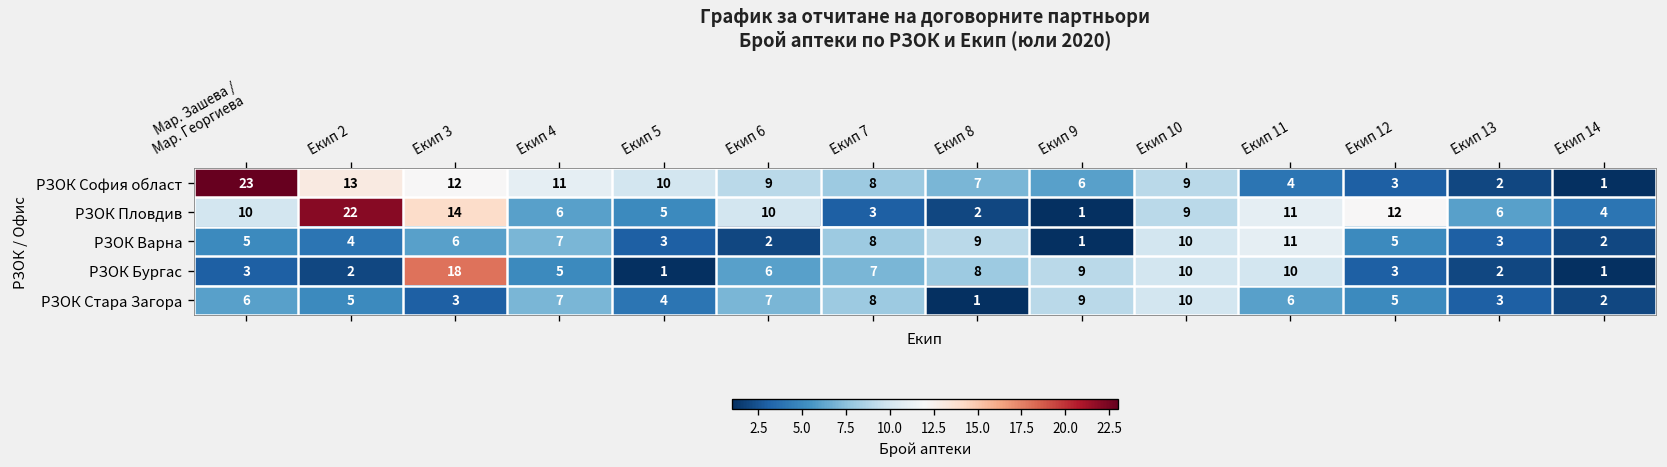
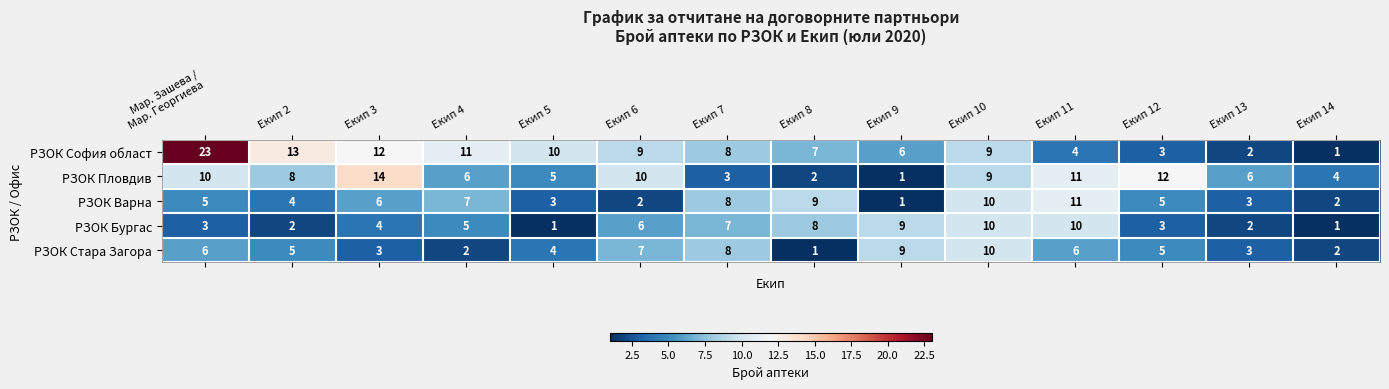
  {
    "РЗОК София област": {
      "Мар. Зашева / Мар. Георгиева": 23,
      "Екип 2": 13,
      "Екип 3": 12,
      "Екип 4": 11,
      "Екип 5": 10,
      "Екип 6": 9,
      "Екип 7": 8,
      "Екип 8": 7,
      "Екип 9": 6,
      "Екип 10": 9,
      "Екип 11": 4,
      "Екип 12": 3,
      "Екип 13": 2,
      "Екип 14": 1
    },
    "РЗОК Пловдив": {
      "Мар. Зашева / Мар. Георгиева": 10,
-     "Екип 2": 22,
+     "Екип 2": 8,
      "Екип 3": 14,
      "Екип 4": 6,
      "Екип 5": 5,
      "Екип 6": 10,
      "Екип 7": 3,
      "Екип 8": 2,
      "Екип 9": 1,
      "Екип 10": 9,
      "Екип 11": 11,
      "Екип 12": 12,
      "Екип 13": 6,
      "Екип 14": 4
    },
    "РЗОК Варна": {
      "Мар. Зашева / Мар. Георгиева": 5,
      "Екип 2": 4,
      "Екип 3": 6,
      "Екип 4": 7,
      "Екип 5": 3,
      "Екип 6": 2,
      "Екип 7": 8,
      "Екип 8": 9,
      "Екип 9": 1,
      "Екип 10": 10,
      "Екип 11": 11,
      "Екип 12": 5,
      "Екип 13": 3,
      "Екип 14": 2
    },
    "РЗОК Бургас": {
      "Мар. Зашева / Мар. Георгиева": 3,
      "Екип 2": 2,
-     "Екип 3": 18,
+     "Екип 3": 4,
      "Екип 4": 5,
      "Екип 5": 1,
      "Екип 6": 6,
      "Екип 7": 7,
      "Екип 8": 8,
      "Екип 9": 9,
      "Екип 10": 10,
      "Екип 11": 10,
      "Екип 12": 3,
      "Екип 13": 2,
      "Екип 14": 1
    },
    "РЗОК Стара Загора": {
      "Мар. Зашева / Мар. Георгиева": 6,
      "Екип 2": 5,
      "Екип 3": 3,
-     "Екип 4": 7,
+     "Екип 4": 2,
      "Екип 5": 4,
      "Екип 6": 7,
      "Екип 7": 8,
      "Екип 8": 1,
      "Екип 9": 9,
      "Екип 10": 10,
      "Екип 11": 6,
      "Екип 12": 5,
      "Екип 13": 3,
      "Екип 14": 2
    }
  }
